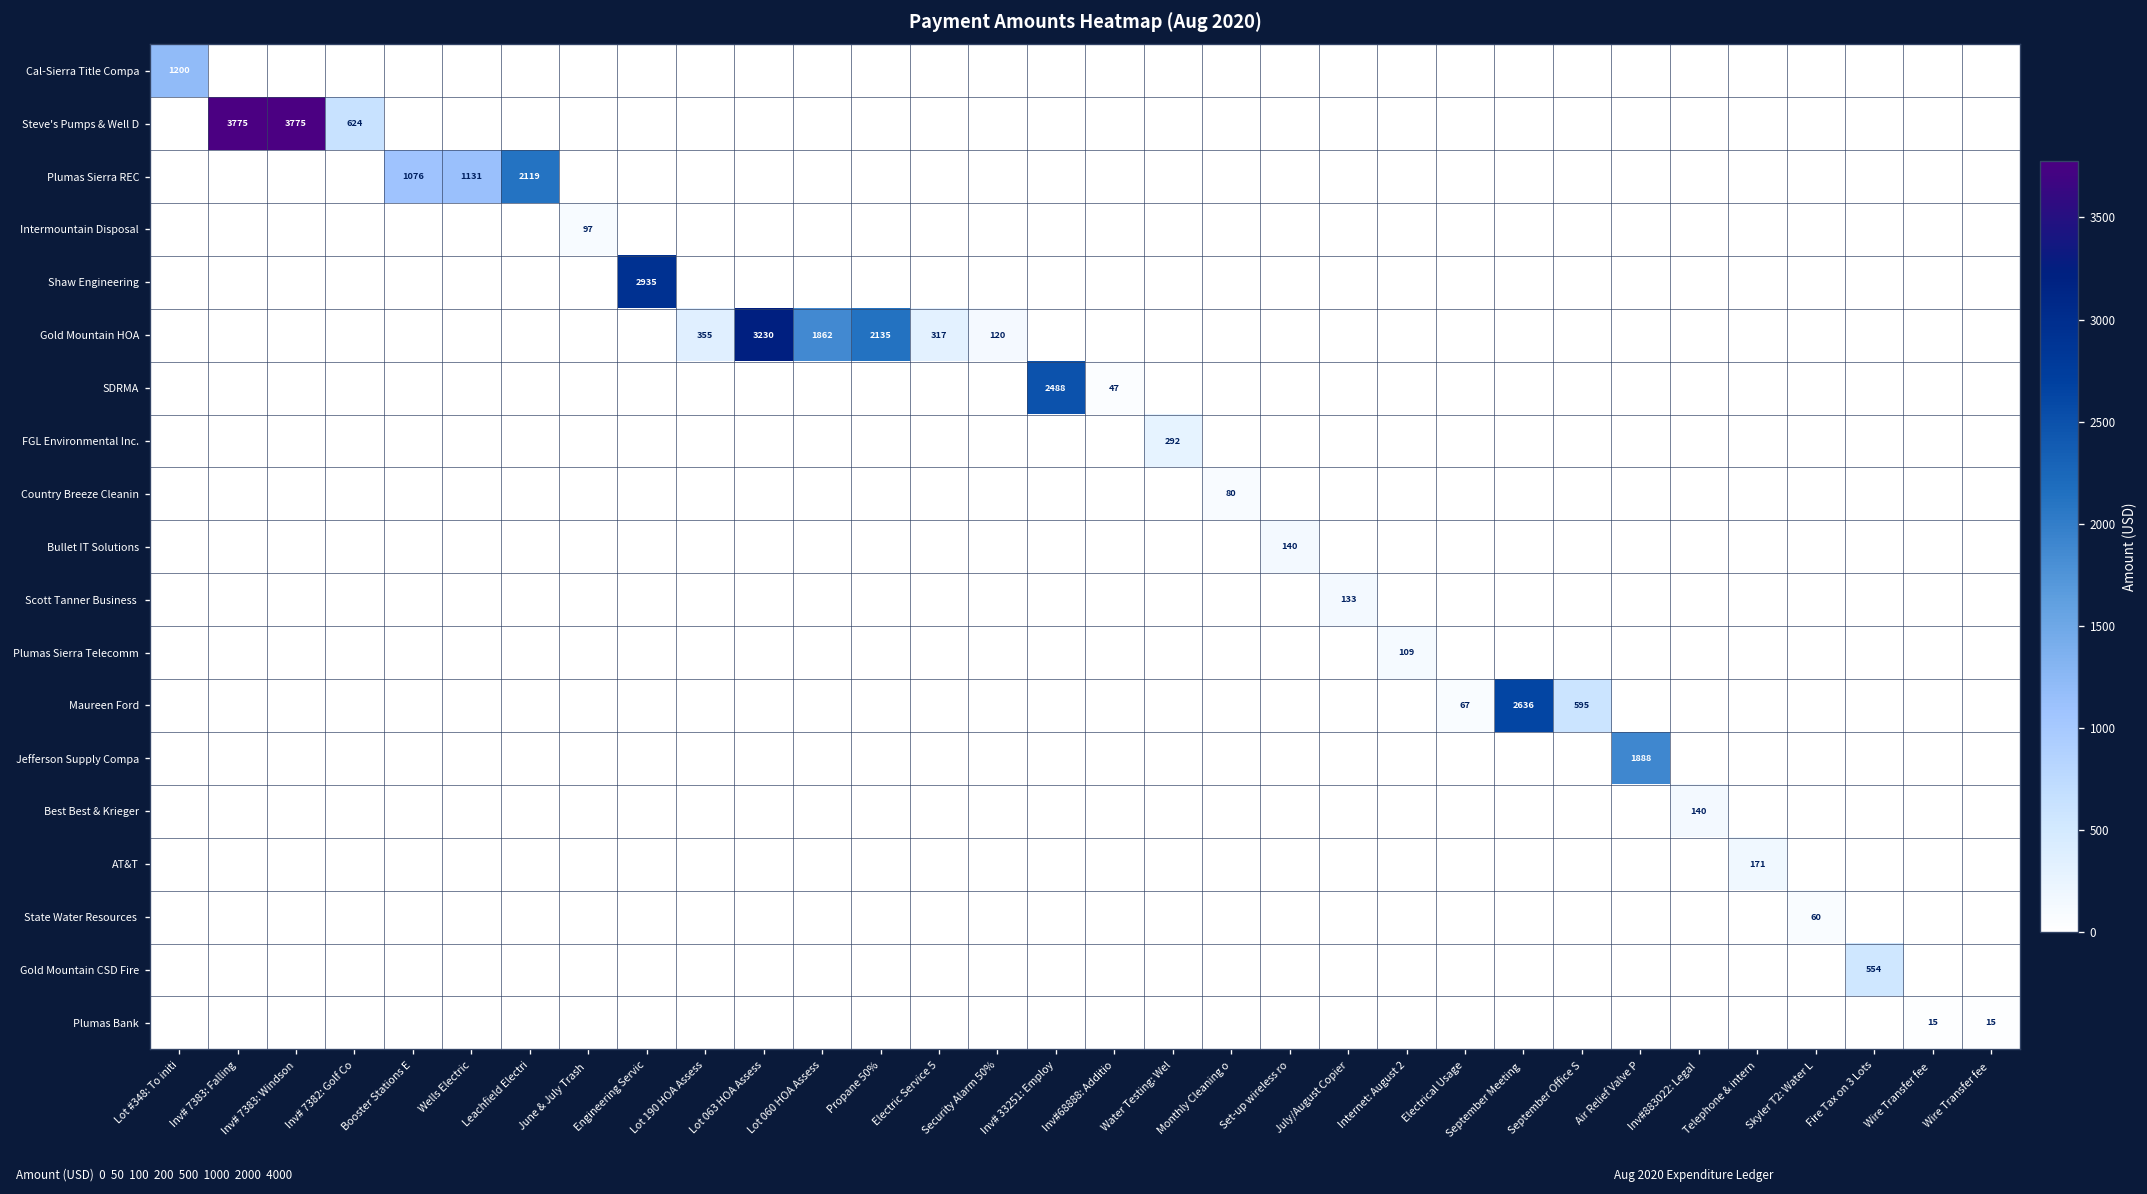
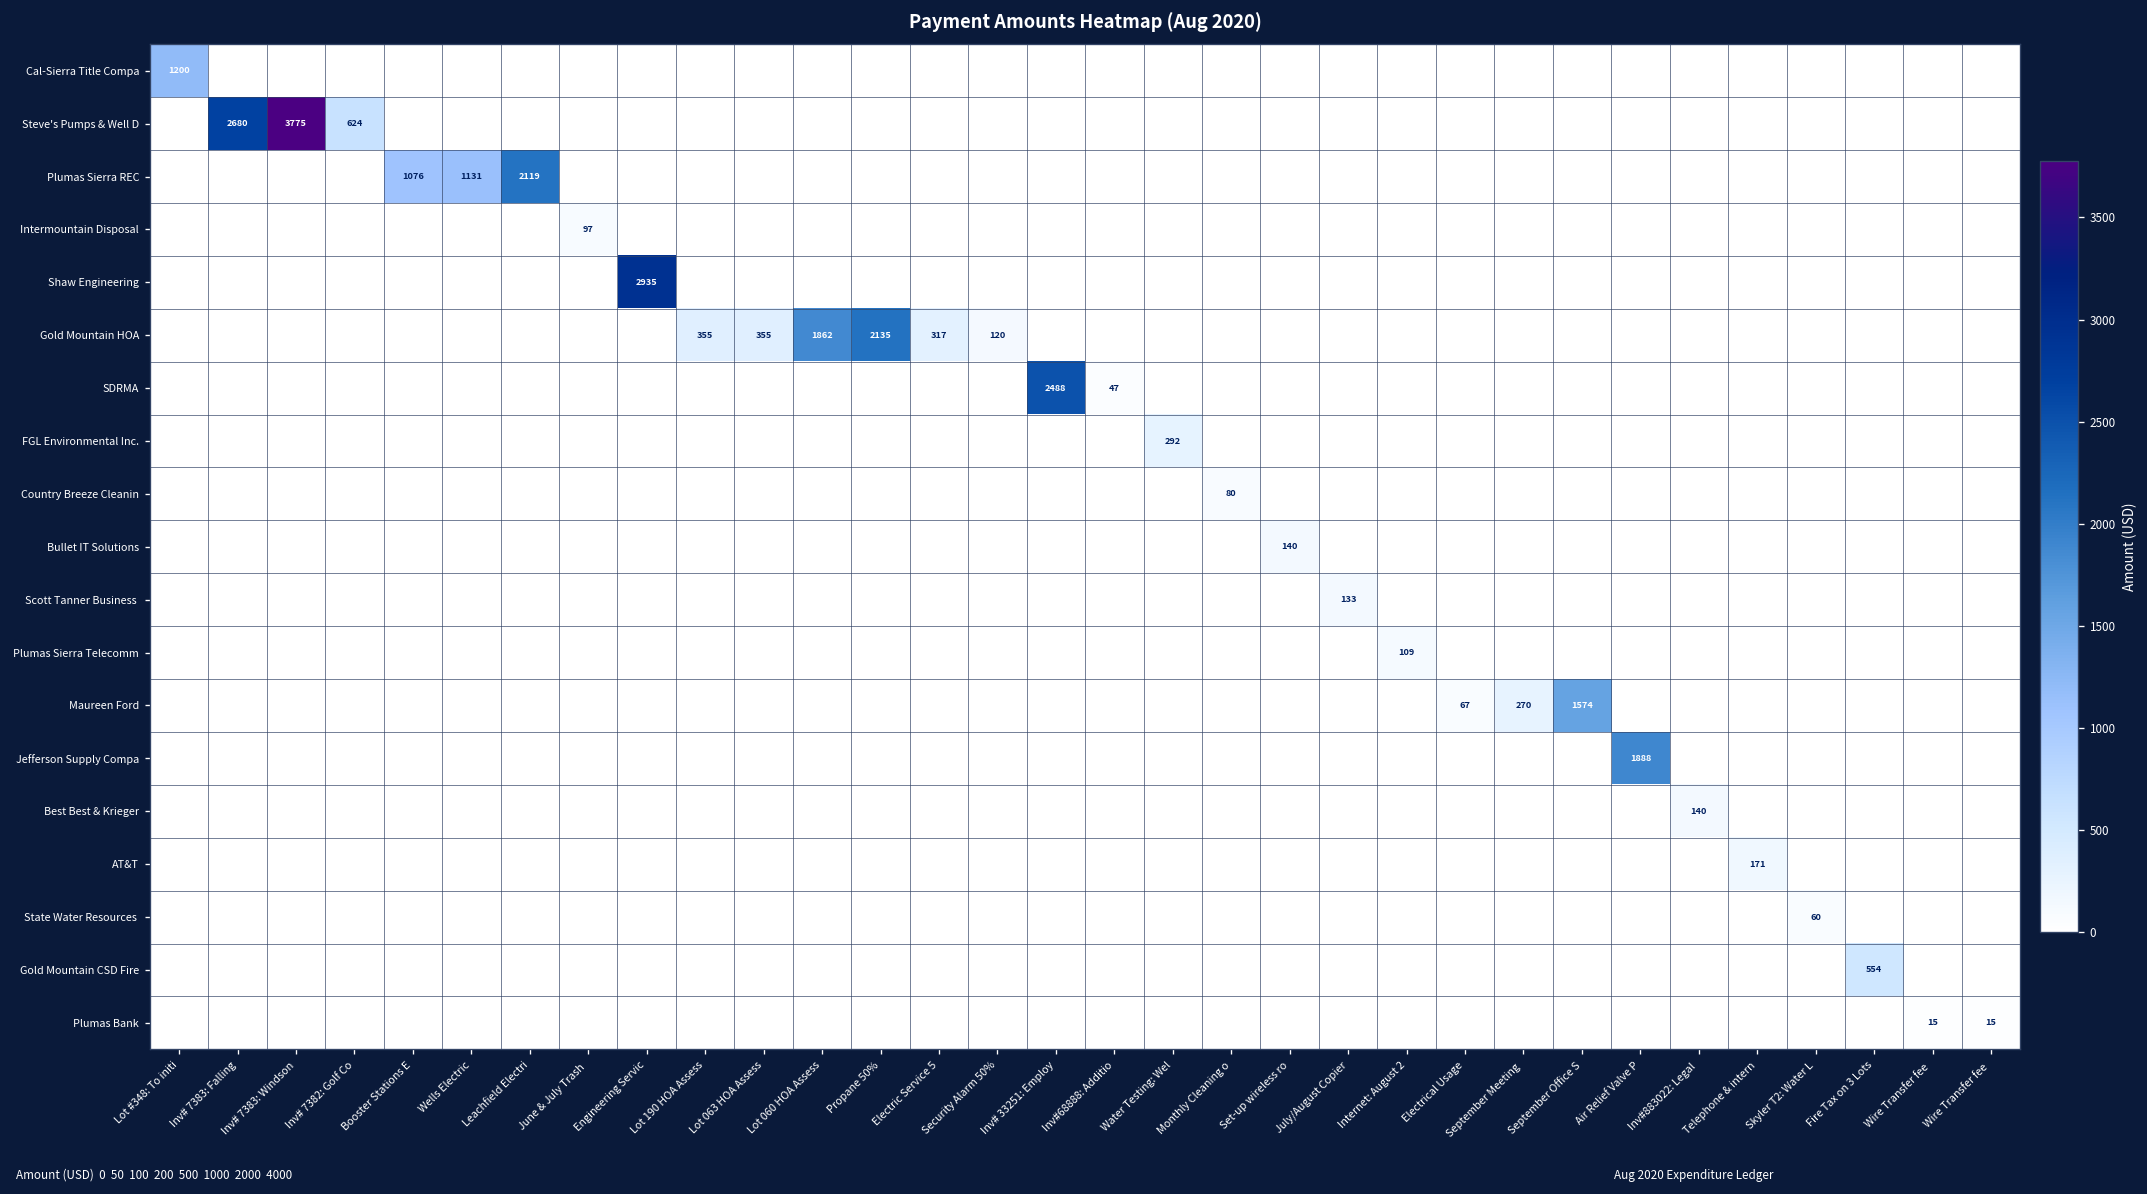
  {
    "Cal-Sierra Title Compa": {
      "Lot #348: To initi": 1200
    },
    "Steve's Pumps & Well D": {
-     "Inv# 7383: Falling": 3775,
+     "Inv# 7383: Falling": 2680,
      "Inv# 7383: Windson": 3775,
      "Inv# 7382: Golf Co": 624
    },
    "Plumas Sierra REC": {
      "Booster Stations E": 1076,
      "Wells Electric": 1131,
      "Leachfield Electri": 2119
    },
    "Intermountain Disposal": {
      "June & July Trash": 97
    },
    "Shaw Engineering": {
      "Engineering Servic": 2935
    },
    "Gold Mountain HOA": {
      "Lot 190 HOA Assess": 355,
-     "Lot 063 HOA Assess": 3230,
+     "Lot 063 HOA Assess": 355,
      "Lot 060 HOA Assess": 1862,
      "Propane 50%": 2135,
      "Electric Service 5": 317,
      "Security Alarm 50%": 120
    },
    "SDRMA": {
      "Inv# 33251: Employ": 2488,
      "Inv#68888: Additio": 47
    },
    "FGL Environmental Inc.": {
      "Water Testing: Wel": 292
    },
    "Country Breeze Cleanin": {
      "Monthly Cleaning o": 80
    },
    "Bullet IT Solutions": {
      "Set-up wireless ro": 140
    },
    "Scott Tanner Business": {
      "July/August Copier": 133
    },
    "Plumas Sierra Telecomm": {
      "Internet: August 2": 109
    },
    "Maureen Ford": {
      "Electrical Usage": 67,
-     "September Meeting": 2636,
-     "September Office S": 595
+     "September Meeting": 270,
+     "September Office S": 1574
    },
    "Jefferson Supply Compa": {
      "Air Relief Valve P": 1888
    },
    "Best Best & Krieger": {
      "Inv#883022: Legal": 140
    },
    "AT&T": {
      "Telephone & intern": 171
    },
    "State Water Resources": {
      "Skyler T2: Water L": 60
    },
    "Gold Mountain CSD Fire": {
      "Fire Tax on 3 Lots": 554
    }
  }
